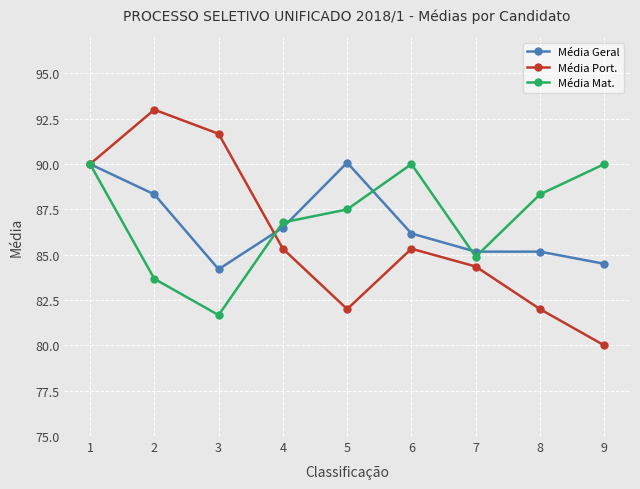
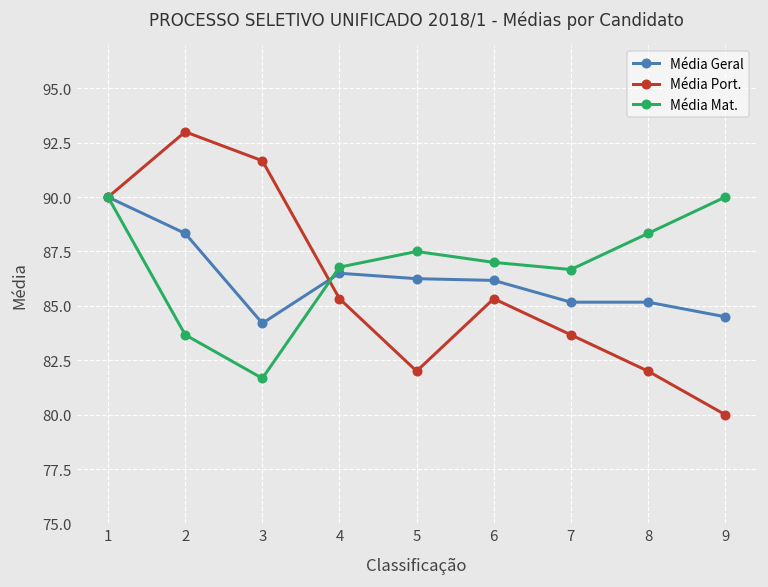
  {
    "Média Geral": {
      "2": 88.3,
      "3": 84.2,
      "4": 86.5,
-     "5": 90.1,
+     "5": 86.3,
      "6": 86.2,
      "7": 85.2,
      "8": 85.2,
      "9": 84.5
    },
    "Média Port.": {
      "2": 93.0,
      "3": 91.7,
      "4": 85.3,
      "5": 82.0,
      "6": 85.3,
-     "7": 84.4,
+     "7": 83.7,
      "8": 82.0,
      "9": 80.0
    },
    "Média Mat.": {
      "2": 83.7,
      "3": 81.7,
      "4": 86.8,
      "5": 87.5,
-     "6": 90,
-     "7": 84.9,
+     "6": 87,
+     "7": 86.7,
      "8": 88.3,
      "9": 90.0
    }
  }
